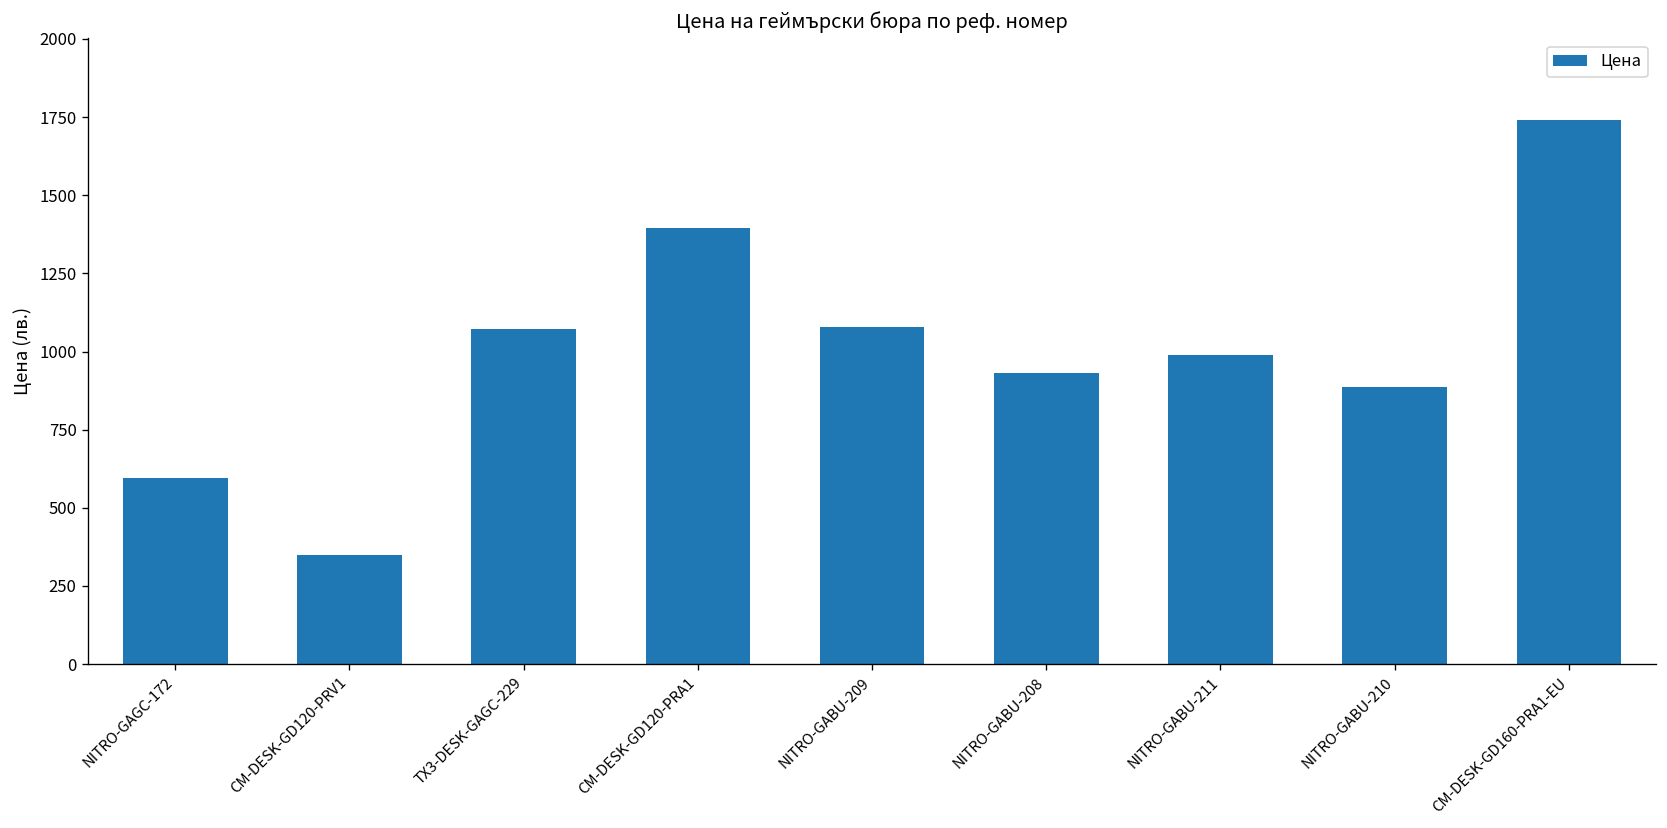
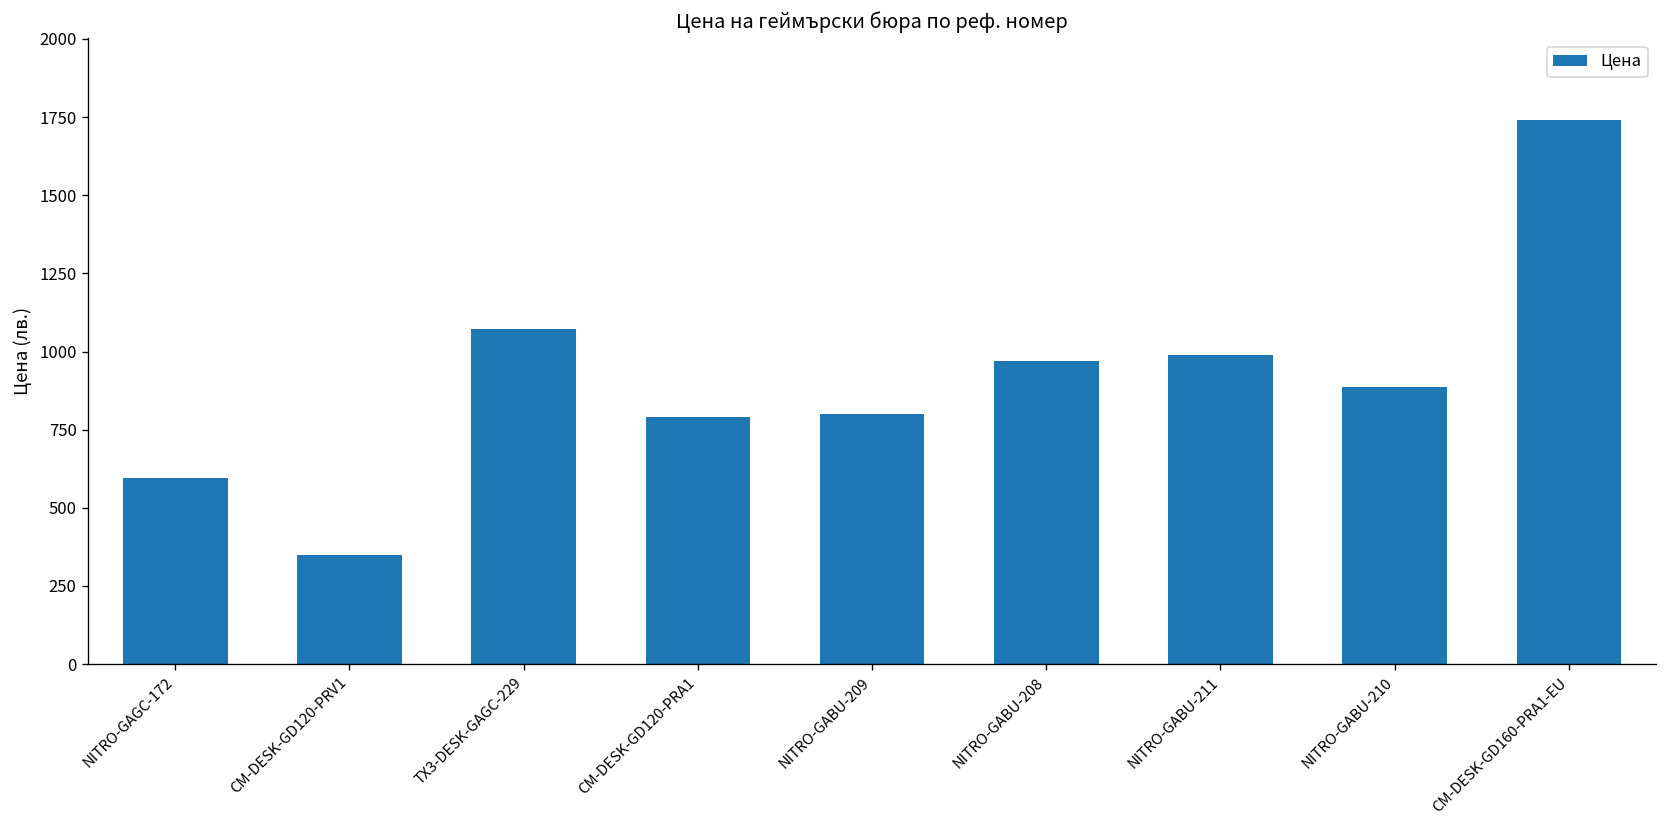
  {
    "NITRO-GAGC-172": 600,
    "CM-DESK-GD120-PRV1": 350,
    "TX3-DESK-GAGC-229": 1070,
-   "CM-DESK-GD120-PRA1": 1400,
-   "NITRO-GABU-209": 1080,
-   "NITRO-GABU-208": 930,
+   "CM-DESK-GD120-PRA1": 790,
+   "NITRO-GABU-209": 800,
+   "NITRO-GABU-208": 970,
    "NITRO-GABU-211": 990,
    "NITRO-GABU-210": 890,
    "CM-DESK-GD160-PRA1-EU": 1740
  }
